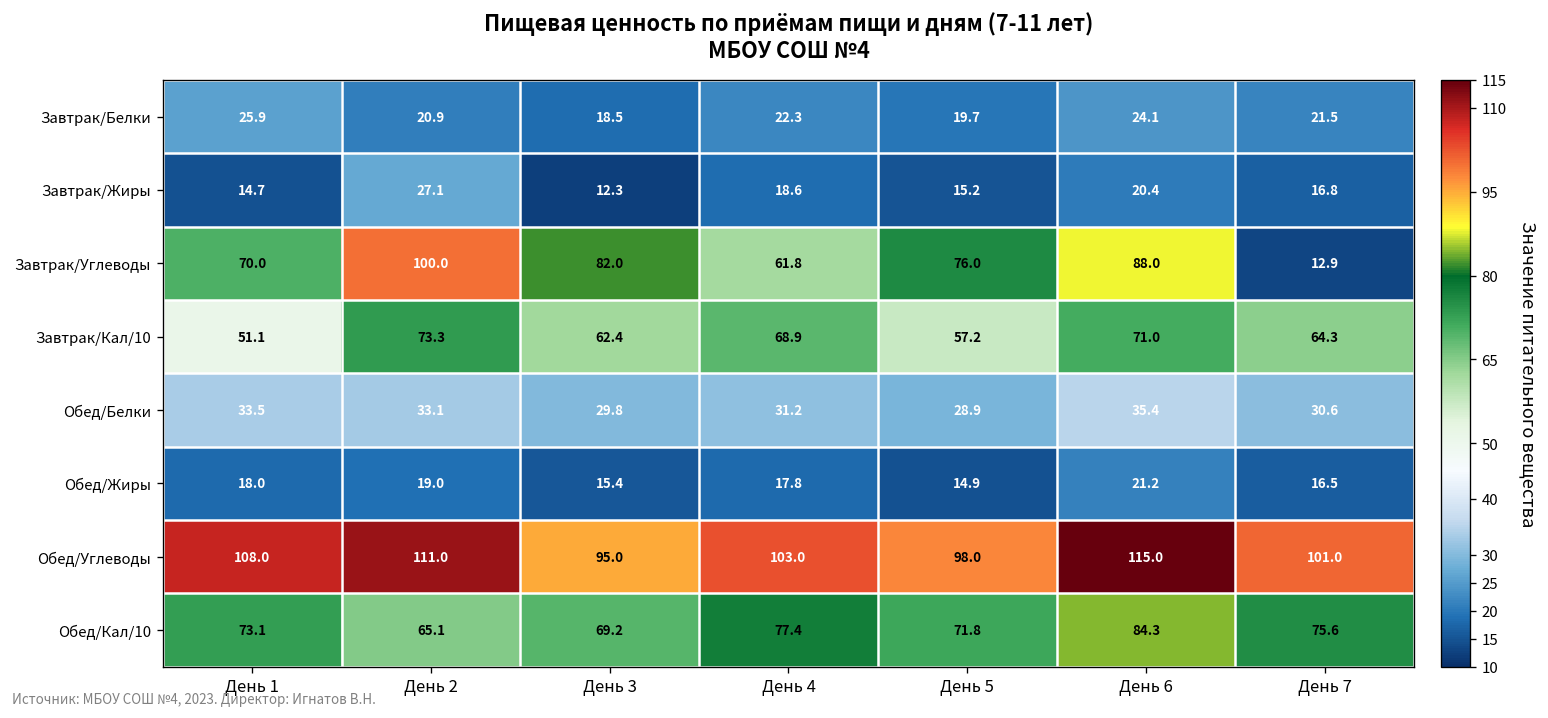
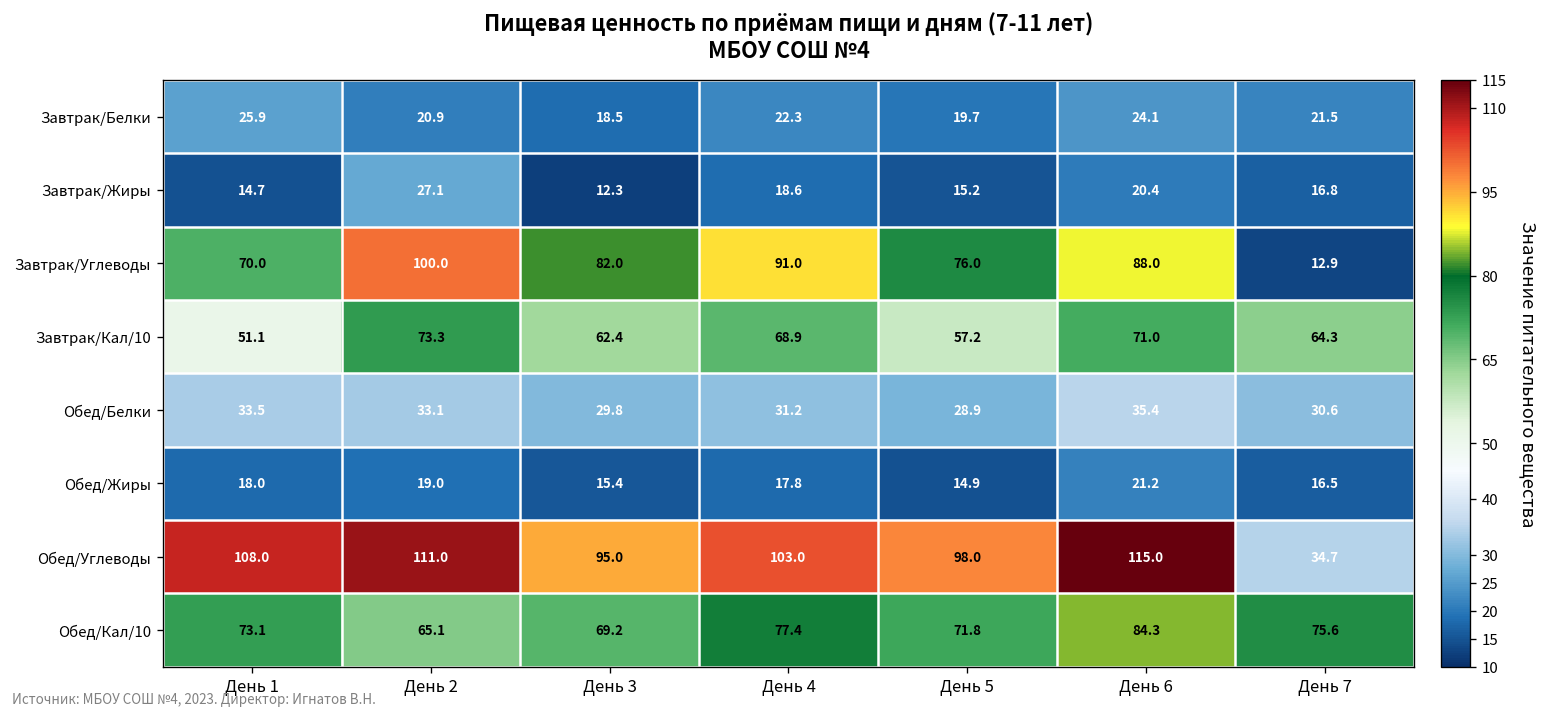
  {
    "Завтрак/Белки": {
      "День 1": 25.9,
      "День 2": 20.9,
      "День 3": 18.5,
      "День 4": 22.3,
      "День 5": 19.7,
      "День 6": 24.1,
      "День 7": 21.5
    },
    "Завтрак/Жиры": {
      "День 1": 14.7,
      "День 2": 27.1,
      "День 3": 12.3,
      "День 4": 18.6,
      "День 5": 15.2,
      "День 6": 20.4,
      "День 7": 16.8
    },
    "Завтрак/Углеводы": {
      "День 1": 70.0,
      "День 2": 100.0,
      "День 3": 82.0,
-     "День 4": 61.8,
+     "День 4": 91.0,
      "День 5": 76.0,
      "День 6": 88.0,
      "День 7": 12.9
    },
    "Завтрак/Кал/10": {
      "День 1": 51.1,
      "День 2": 73.3,
      "День 3": 62.4,
      "День 4": 68.9,
      "День 5": 57.2,
      "День 6": 71.0,
      "День 7": 64.3
    },
    "Обед/Белки": {
      "День 1": 33.5,
      "День 2": 33.1,
      "День 3": 29.8,
      "День 4": 31.2,
      "День 5": 28.9,
      "День 6": 35.4,
      "День 7": 30.6
    },
    "Обед/Жиры": {
      "День 1": 18.0,
      "День 2": 19.0,
      "День 3": 15.4,
      "День 4": 17.8,
      "День 5": 14.9,
      "День 6": 21.2,
      "День 7": 16.5
    },
    "Обед/Углеводы": {
      "День 1": 108.0,
      "День 2": 111.0,
      "День 3": 95.0,
      "День 4": 103.0,
      "День 5": 98.0,
      "День 6": 115.0,
-     "День 7": 101.0
+     "День 7": 34.7
    },
    "Обед/Кал/10": {
      "День 1": 73.1,
      "День 2": 65.1,
      "День 3": 69.2,
      "День 4": 77.4,
      "День 5": 71.8,
      "День 6": 84.3,
      "День 7": 75.6
    }
  }
